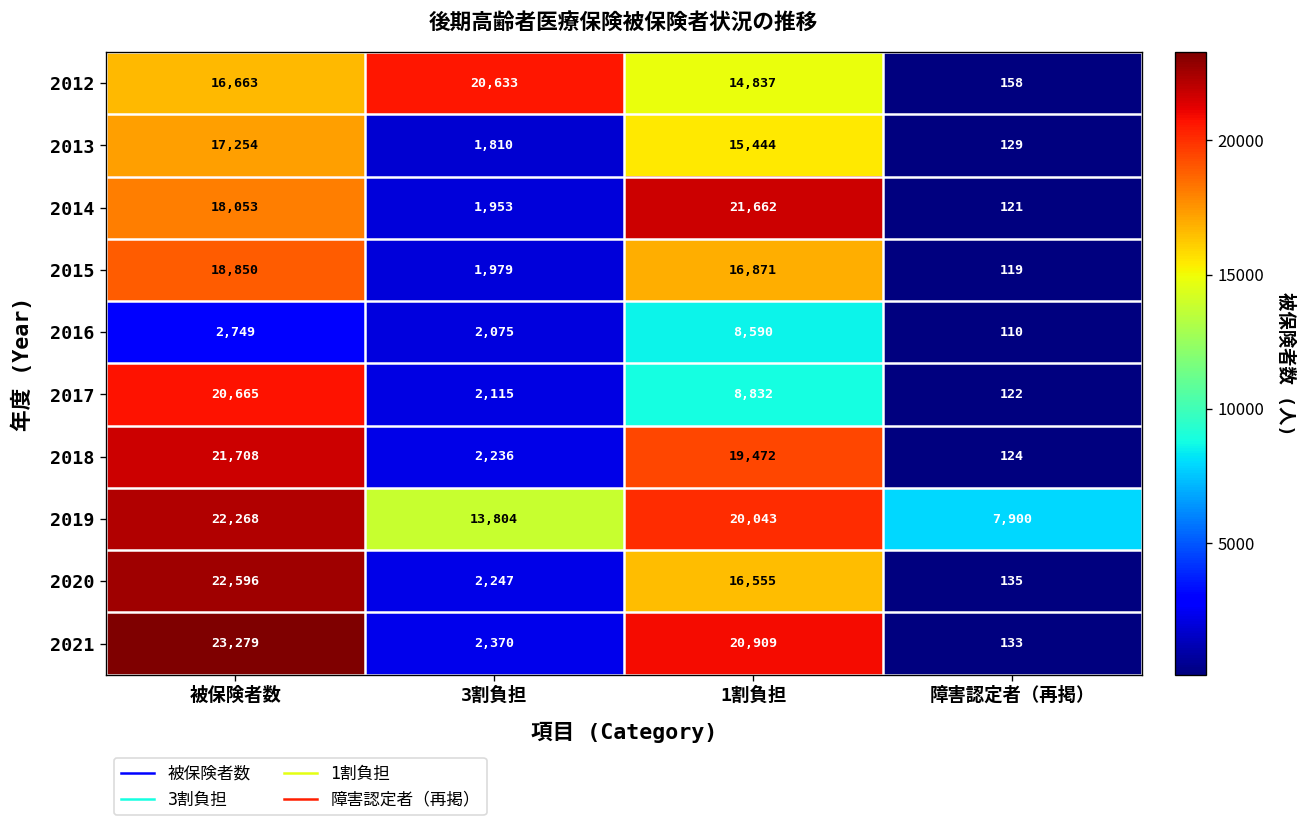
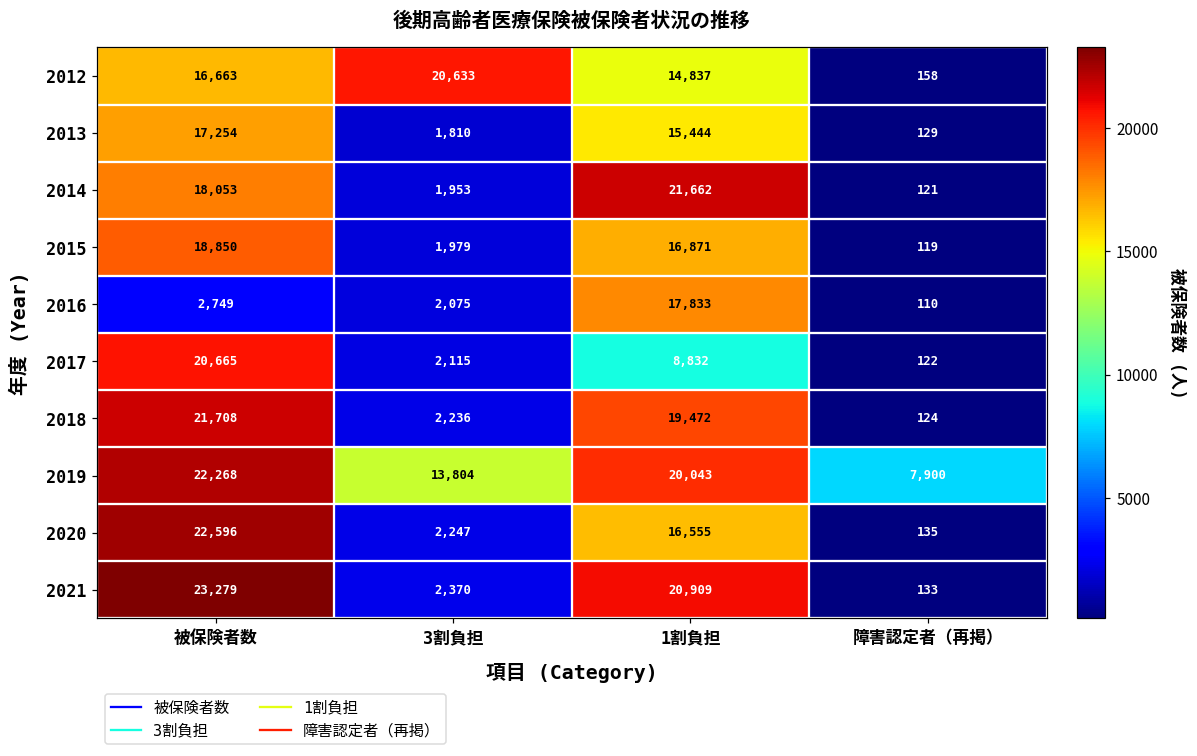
  {
    "2012": {
      "被保険者数": "16,663",
      "3割負担": "20,633",
      "1割負担": "14,837",
      "障害認定者（再掲）": "158"
    },
    "2013": {
      "被保険者数": "17,254",
      "3割負担": "1,810",
      "1割負担": "15,444",
      "障害認定者（再掲）": "129"
    },
    "2014": {
      "被保険者数": "18,053",
      "3割負担": "1,953",
      "1割負担": "21,662",
      "障害認定者（再掲）": "121"
    },
    "2015": {
      "被保険者数": "18,850",
      "3割負担": "1,979",
      "1割負担": "16,871",
      "障害認定者（再掲）": "119"
    },
    "2016": {
      "被保険者数": "2,749",
      "3割負担": "2,075",
-     "1割負担": "8,590",
+     "1割負担": "17,833",
      "障害認定者（再掲）": "110"
    },
    "2017": {
      "被保険者数": "20,665",
      "3割負担": "2,115",
      "1割負担": "8,832",
      "障害認定者（再掲）": "122"
    },
    "2018": {
      "被保険者数": "21,708",
      "3割負担": "2,236",
      "1割負担": "19,472",
      "障害認定者（再掲）": "124"
    },
    "2019": {
      "被保険者数": "22,268",
      "3割負担": "13,804",
      "1割負担": "20,043",
      "障害認定者（再掲）": "7,900"
    },
    "2020": {
      "被保険者数": "22,596",
      "3割負担": "2,247",
      "1割負担": "16,555",
      "障害認定者（再掲）": "135"
    },
    "2021": {
      "被保険者数": "23,279",
      "3割負担": "2,370",
      "1割負担": "20,909",
      "障害認定者（再掲）": "133"
    }
  }
